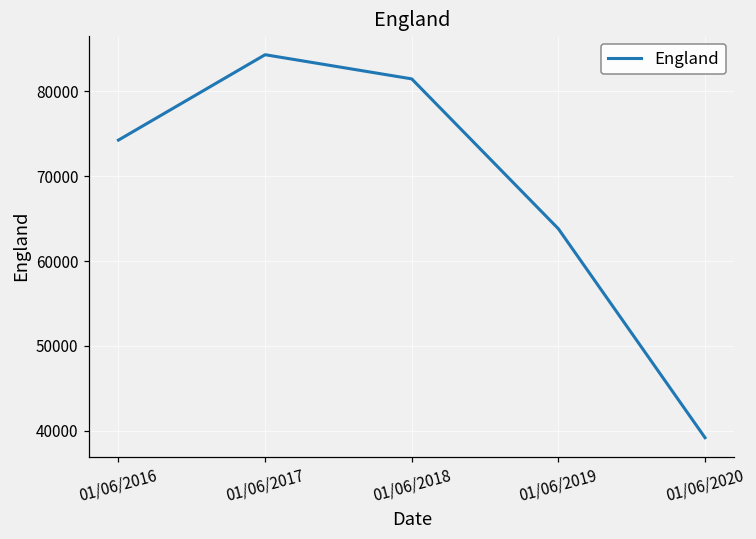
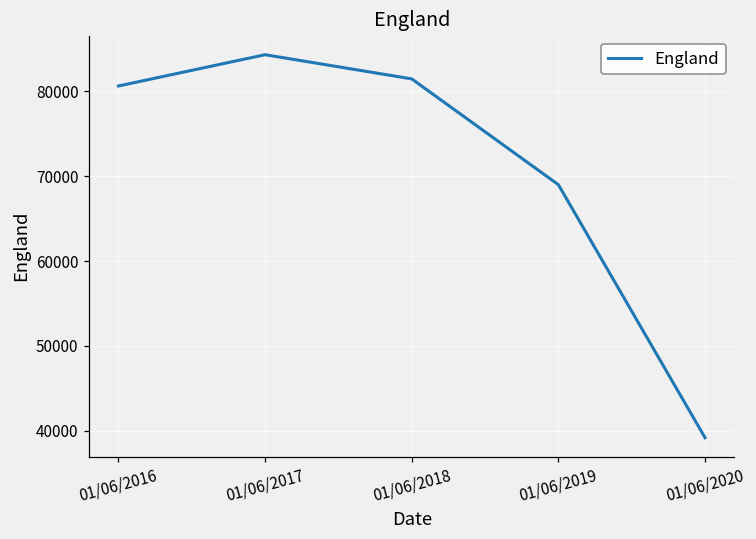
  {
-   "01/06/2016": 74000,
+   "01/06/2016": 81000,
    "01/06/2017": 84000,
    "01/06/2018": 81000,
-   "01/06/2019": 64000,
+   "01/06/2019": 69000,
    "01/06/2020": 39000
  }
